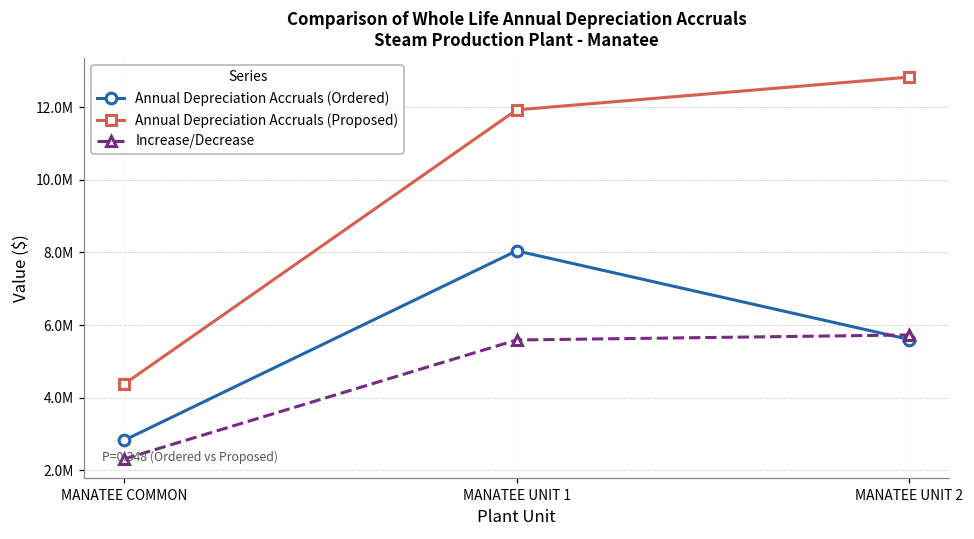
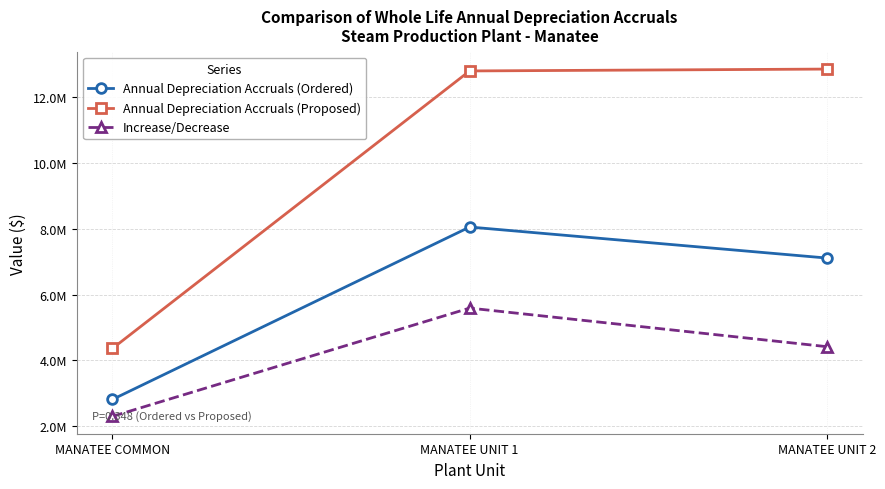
  {
    "Annual Depreciation Accruals (Ordered)": {
      "MANATEE COMMON": 2800000,
      "MANATEE UNIT 1": 8000000,
-     "MANATEE UNIT 2": 5600000
+     "MANATEE UNIT 2": 7100000
    },
    "Annual Depreciation Accruals (Proposed)": {
      "MANATEE COMMON": 4400000,
-     "MANATEE UNIT 1": 11900000,
+     "MANATEE UNIT 1": 12800000,
      "MANATEE UNIT 2": 12800000
    },
    "Increase/Decrease": {
      "MANATEE UNIT 1": 5600000,
-     "MANATEE UNIT 2": 5700000
+     "MANATEE UNIT 2": 4400000
    }
  }
